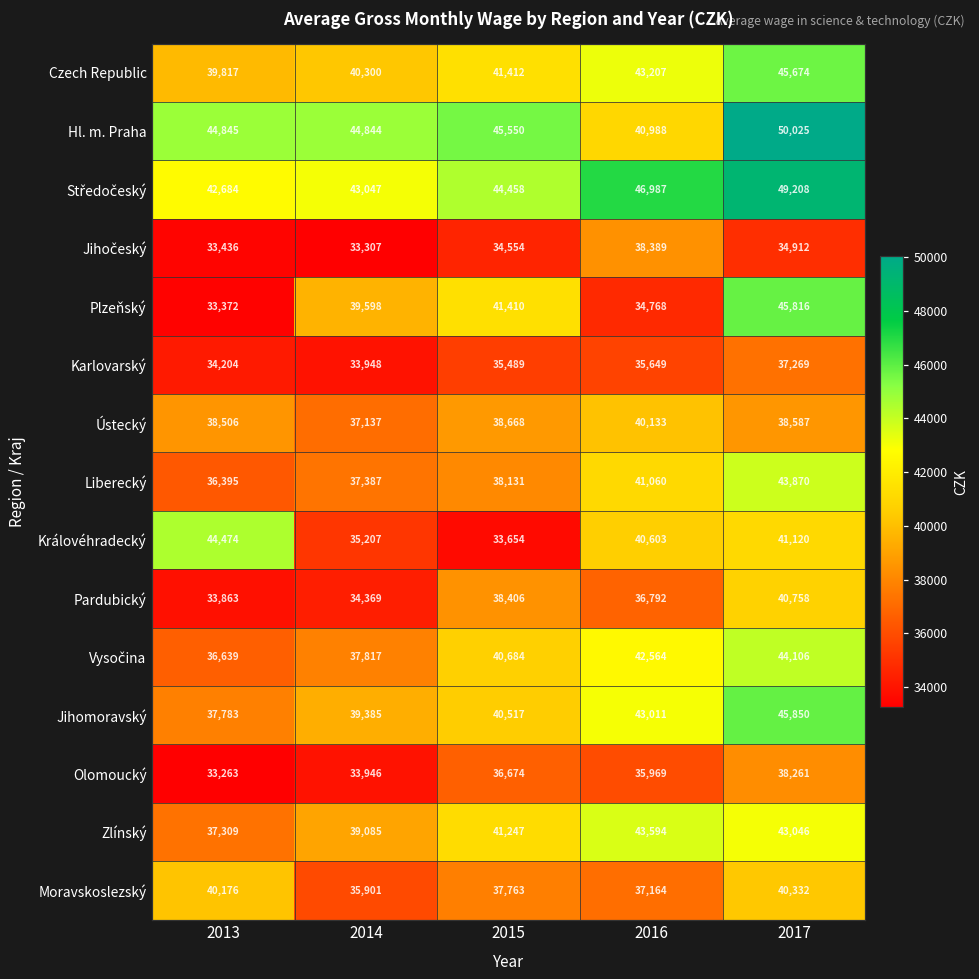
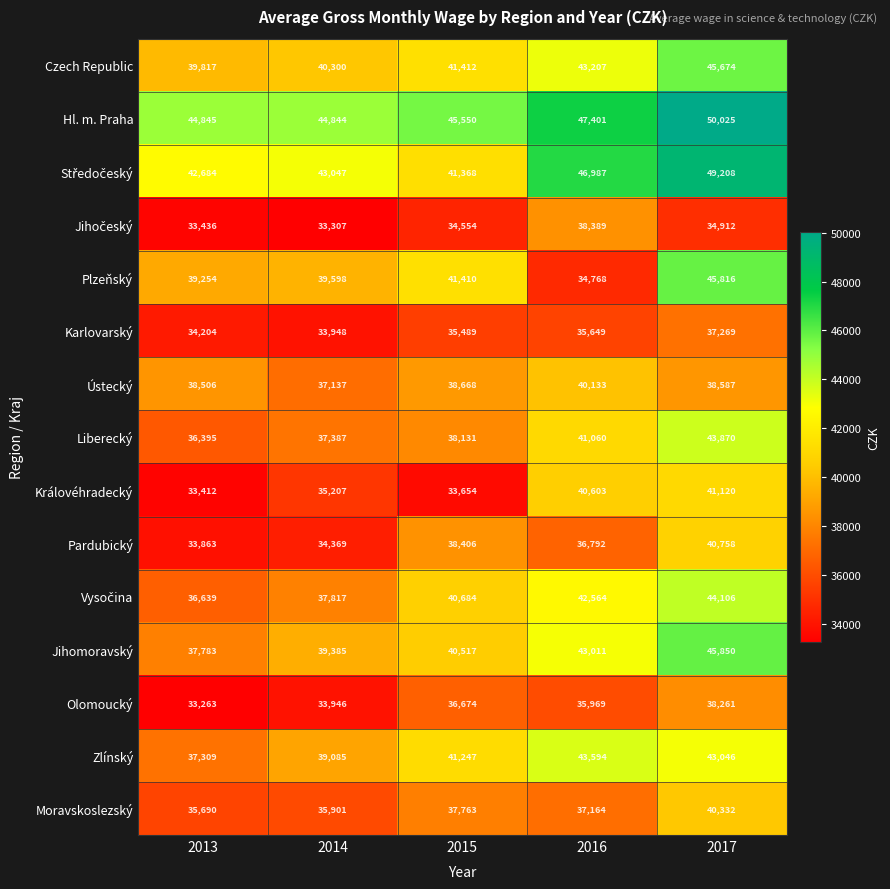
  {
    "Czech Republic": {
      "2013": "39,817",
      "2014": "40,300",
      "2015": "41,412",
      "2016": "43,207",
      "2017": "45,674"
    },
    "Hl. m. Praha": {
      "2013": "44,845",
      "2014": "44,844",
      "2015": "45,550",
-     "2016": "40,988",
+     "2016": "47,401",
      "2017": "50,025"
    },
    "Středočeský": {
      "2013": "42,684",
      "2014": "43,047",
-     "2015": "44,458",
+     "2015": "41,368",
      "2016": "46,987",
      "2017": "49,208"
    },
    "Jihočeský": {
      "2013": "33,436",
      "2014": "33,307",
      "2015": "34,554",
      "2016": "38,389",
      "2017": "34,912"
    },
    "Plzeňský": {
-     "2013": "33,372",
+     "2013": "39,254",
      "2014": "39,598",
      "2015": "41,410",
      "2016": "34,768",
      "2017": "45,816"
    },
    "Karlovarský": {
      "2013": "34,204",
      "2014": "33,948",
      "2015": "35,489",
      "2016": "35,649",
      "2017": "37,269"
    },
    "Ústecký": {
      "2013": "38,506",
      "2014": "37,137",
      "2015": "38,668",
      "2016": "40,133",
      "2017": "38,587"
    },
    "Liberecký": {
      "2013": "36,395",
      "2014": "37,387",
      "2015": "38,131",
      "2016": "41,060",
      "2017": "43,870"
    },
    "Královéhradecký": {
-     "2013": "44,474",
+     "2013": "33,412",
      "2014": "35,207",
      "2015": "33,654",
      "2016": "40,603",
      "2017": "41,120"
    },
    "Pardubický": {
      "2013": "33,863",
      "2014": "34,369",
      "2015": "38,406",
      "2016": "36,792",
      "2017": "40,758"
    },
    "Vysočina": {
      "2013": "36,639",
      "2014": "37,817",
      "2015": "40,684",
      "2016": "42,564",
      "2017": "44,106"
    },
    "Jihomoravský": {
      "2013": "37,783",
      "2014": "39,385",
      "2015": "40,517",
      "2016": "43,011",
      "2017": "45,850"
    },
    "Olomoucký": {
      "2013": "33,263",
      "2014": "33,946",
      "2015": "36,674",
      "2016": "35,969",
      "2017": "38,261"
    },
    "Zlínský": {
      "2013": "37,309",
      "2014": "39,085",
      "2015": "41,247",
      "2016": "43,594",
      "2017": "43,046"
    },
    "Moravskoslezský": {
-     "2013": "40,176",
+     "2013": "35,690",
      "2014": "35,901",
      "2015": "37,763",
      "2016": "37,164",
      "2017": "40,332"
    }
  }
